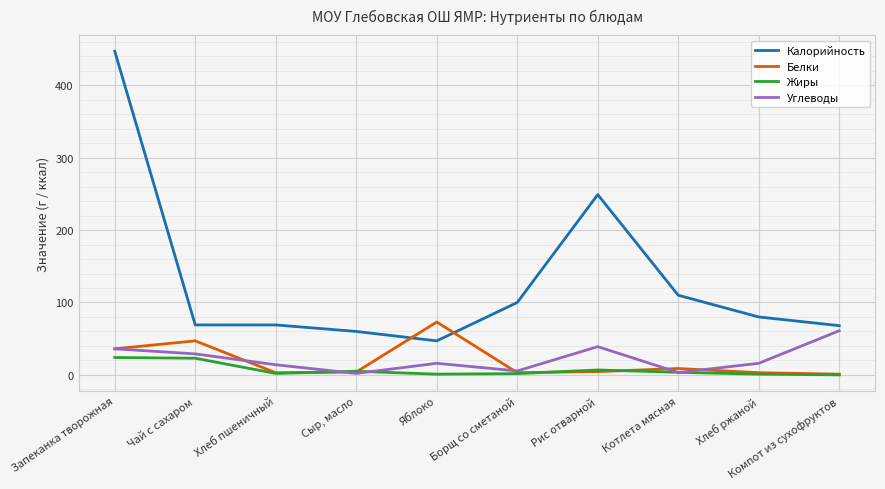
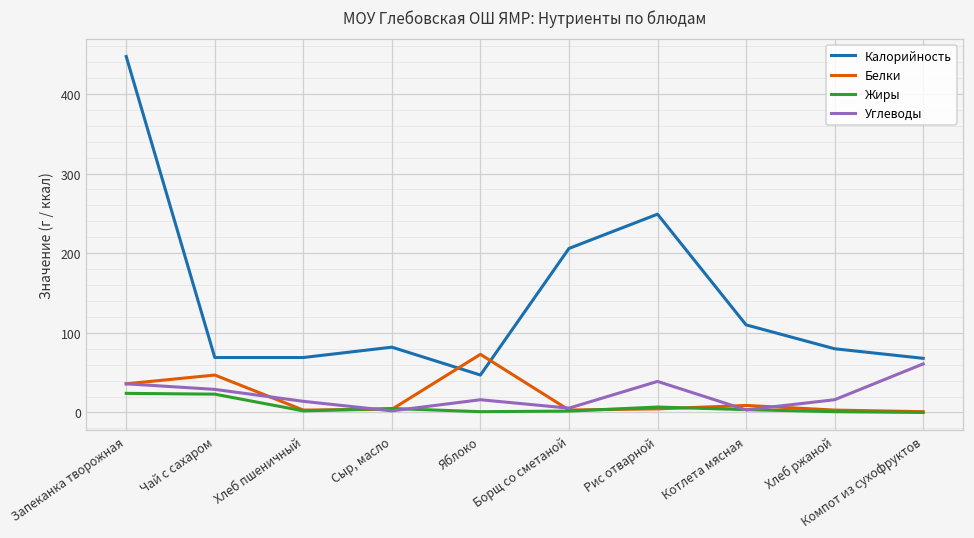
  {
    "Калорийность": {
      "Запеканка творожная": 450,
      "Чай с сахаром": 70,
      "Хлеб пшеничный": 70,
-     "Сыр, масло": 60,
+     "Сыр, масло": 80,
      "Яблоко": 50,
-     "Борщ со сметаной": 100,
+     "Борщ со сметаной": 210,
      "Рис отварной": 250,
      "Котлета мясная": 110,
      "Хлеб ржаной": 80,
      "Компот из сухофруктов": 70
    },
    "Белки": {
      "Чай с сахаром": 50,
      "Яблоко": 70,
      "Котлета мясная": 10
    },
    "Жиры": {
      "Запеканка творожная": 20,
      "Чай с сахаром": 20,
      "Яблоко": 0
    },
    "Углеводы": {
      "Чай с сахаром": 30,
      "Хлеб пшеничный": 10,
      "Яблоко": 20,
      "Рис отварной": 40,
      "Хлеб ржаной": 20,
      "Компот из сухофруктов": 60
    }
  }
